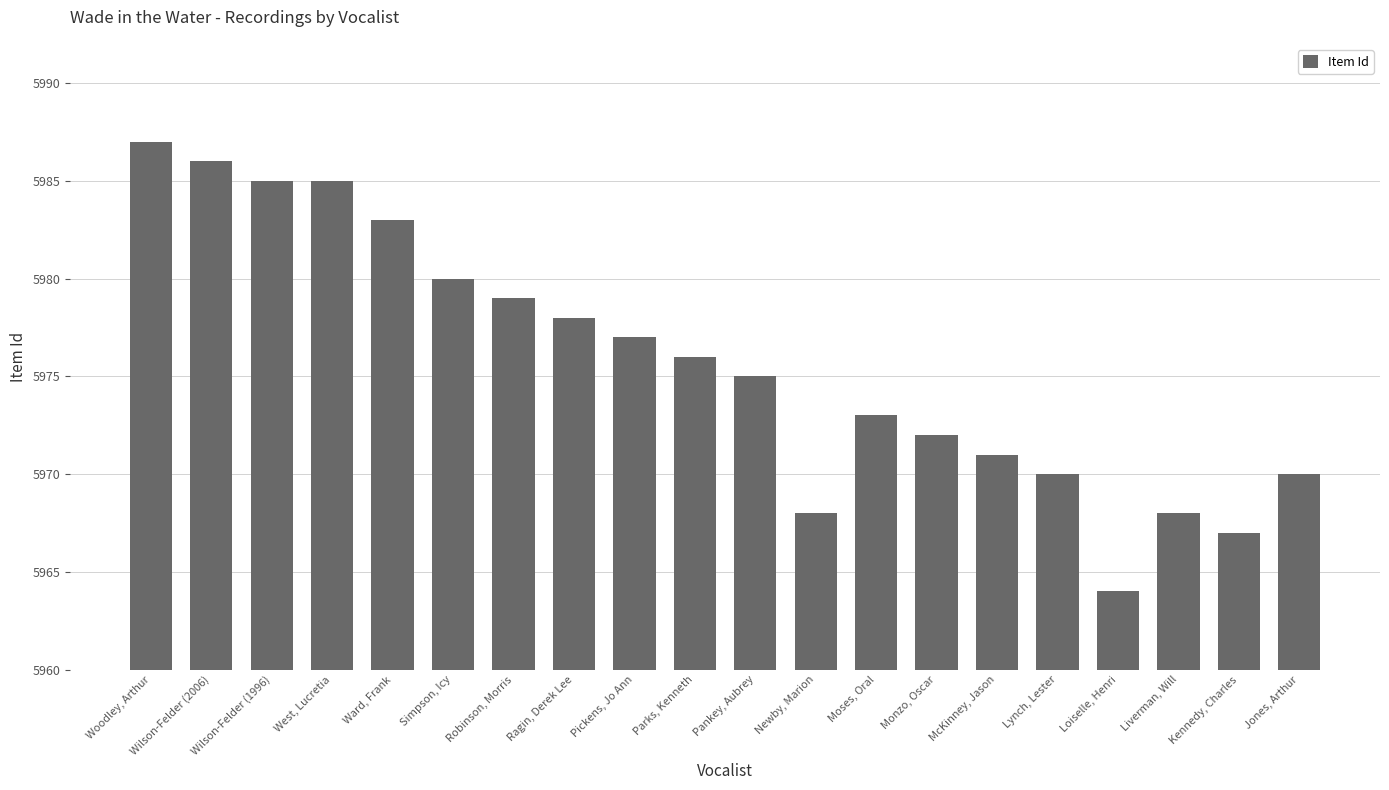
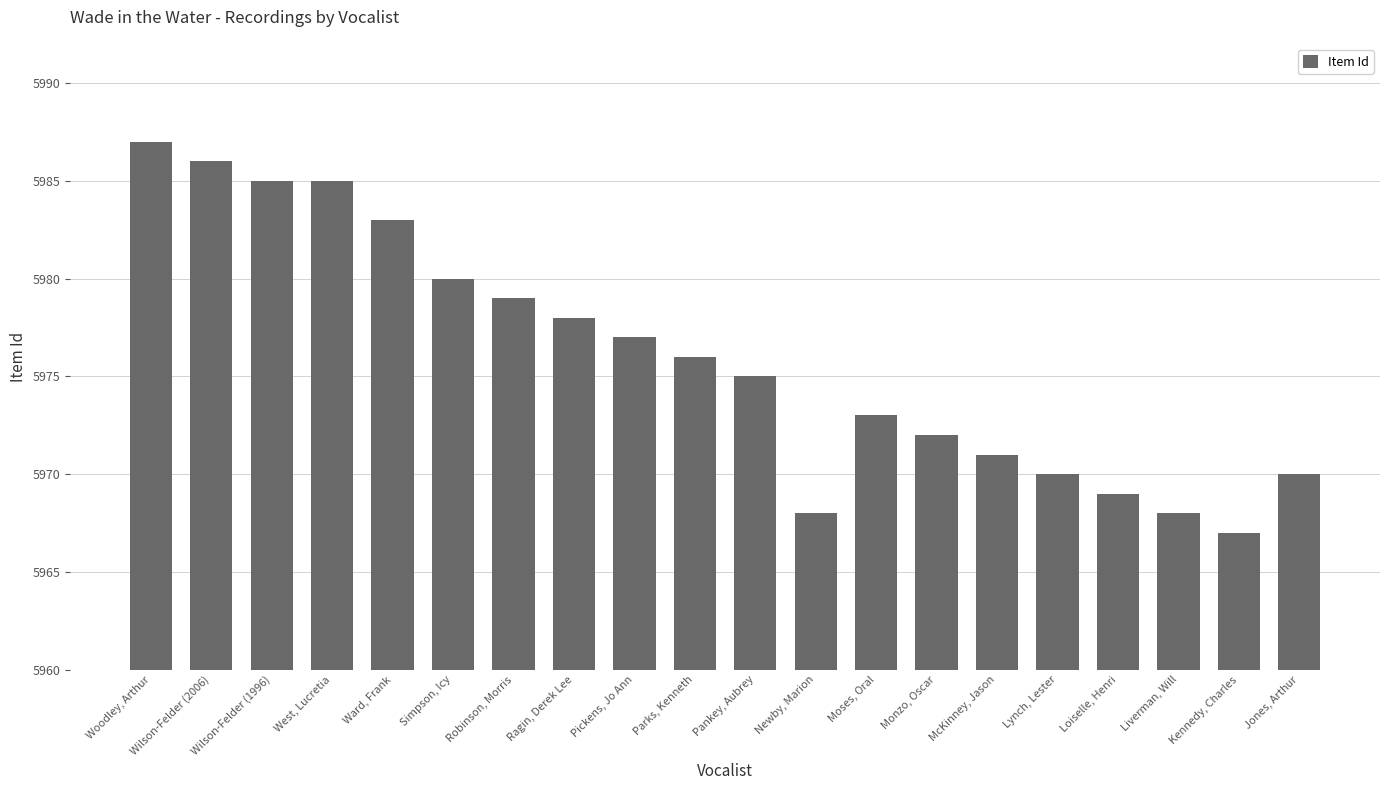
  {
    "Woodley, Arthur": 5987,
    "Wilson-Felder (2006)": 5986,
    "Wilson-Felder (1996)": 5985,
    "West, Lucretia": 5985,
    "Ward, Frank": 5983,
    "Simpson, Icy": 5980,
    "Robinson, Morris": 5979,
    "Ragin, Derek Lee": 5978,
    "Pickens, Jo Ann": 5977,
    "Parks, Kenneth": 5976,
    "Pankey, Aubrey": 5975,
    "Newby, Marion": 5968,
    "Moses, Oral": 5973,
    "Monzo, Oscar": 5972,
    "McKinney, Jason": 5971,
    "Lynch, Lester": 5970,
-   "Loiselle, Henri": 5964,
+   "Loiselle, Henri": 5969,
    "Liverman, Will": 5968,
    "Kennedy, Charles": 5967,
    "Jones, Arthur": 5970
  }
